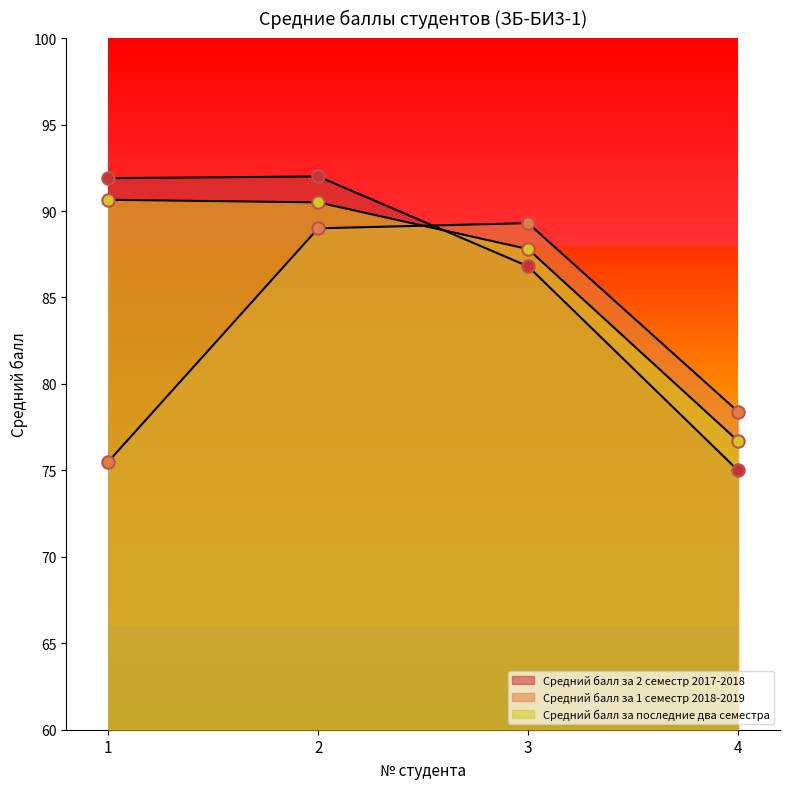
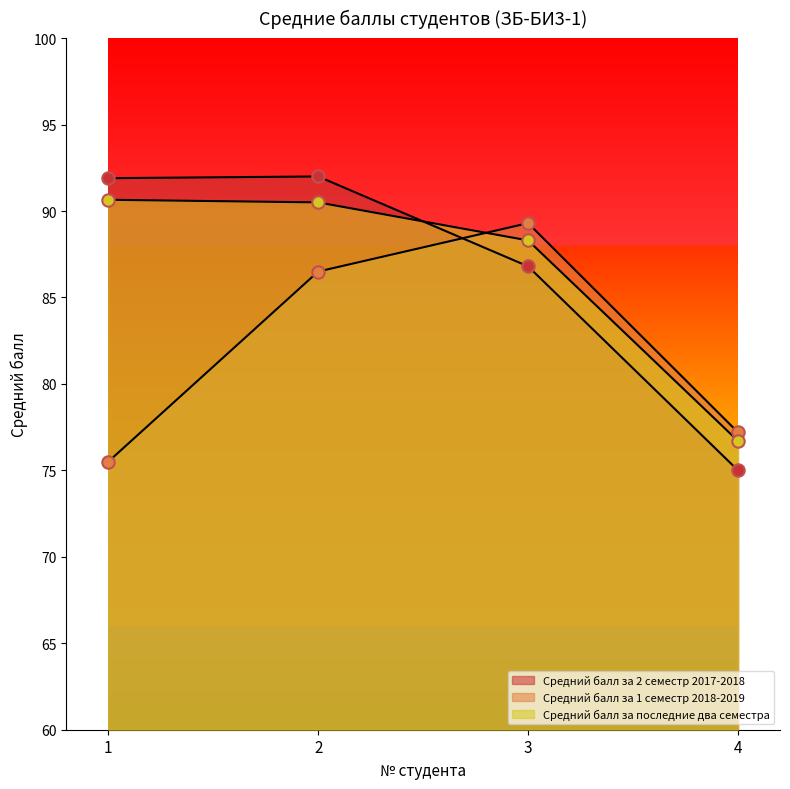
  {
    "Средний балл за 2 семестр 2017-2018": {
      "1": 91.9,
      "2": 92.0,
      "3": 86.8,
      "4": 75.0
    },
    "Средний балл за 1 семестр 2018-2019": {
      "1": 75.5,
-     "2": 89.0,
+     "2": 86.5,
      "3": 89.3,
-     "4": 78.4
+     "4": 77.2
    },
    "Средний балл за последние два семестра": {
      "1": 90.7,
      "2": 90.5,
-     "3": 87.8,
+     "3": 88.3,
      "4": 76.7
    }
  }
